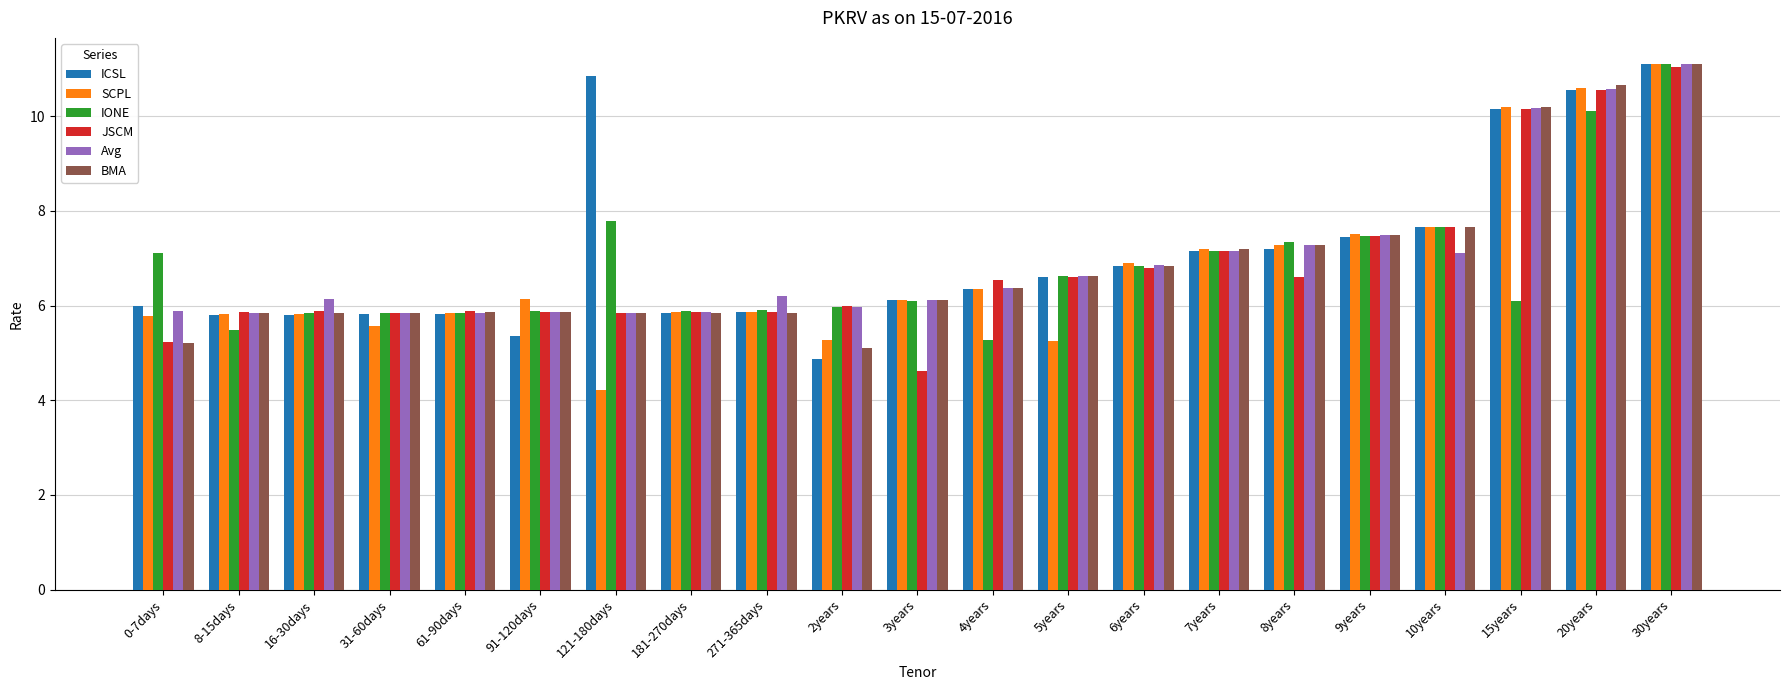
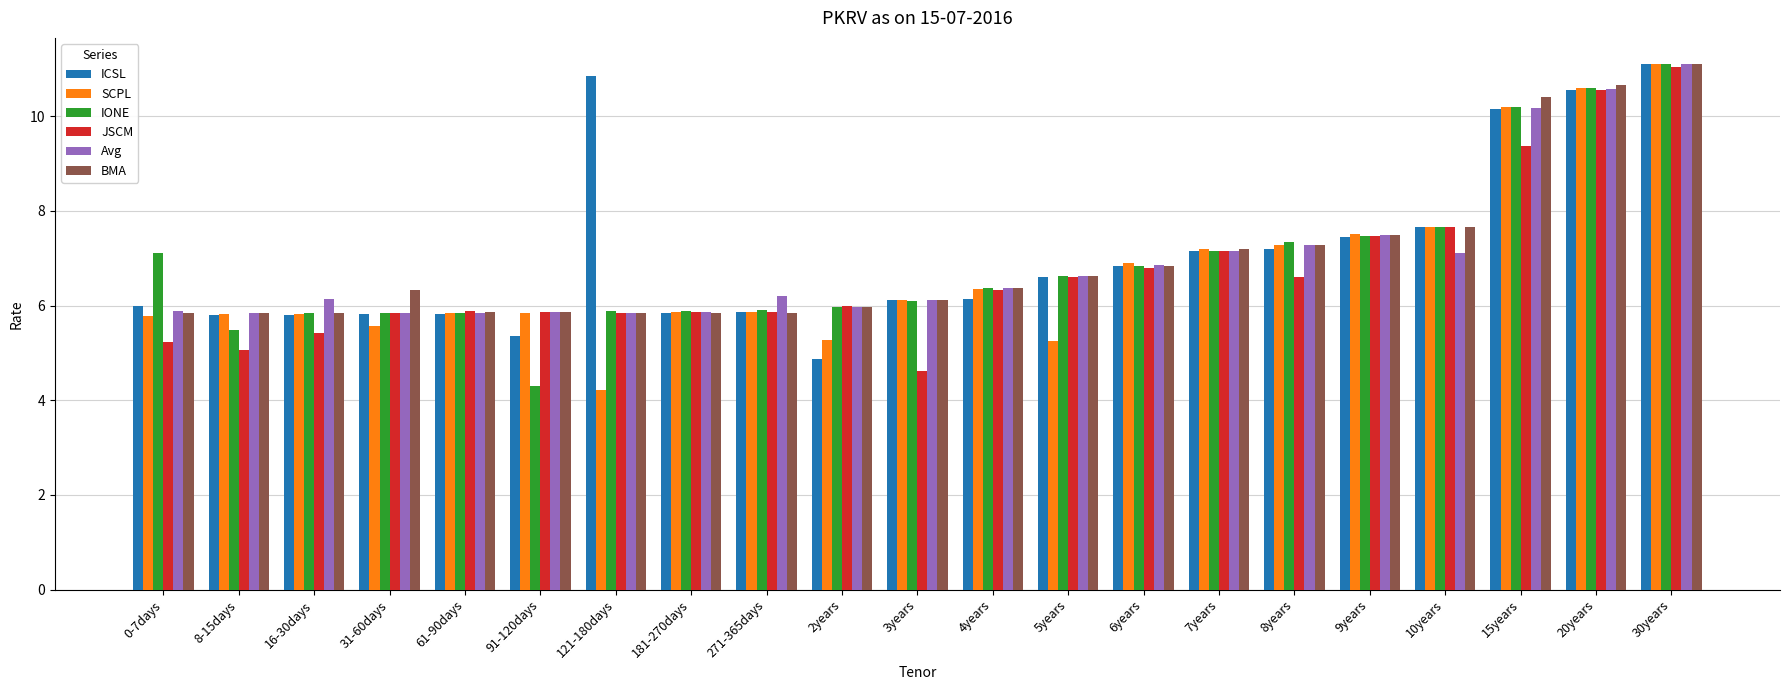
  {
    "ICSL": {
      "0-7days": 6.0,
      "8-15days": 5.8,
      "16-30days": 5.8,
      "31-60days": 5.8,
      "61-90days": 5.8,
      "91-120days": 5.4,
      "121-180days": 10.9,
      "181-270days": 5.9,
      "271-365days": 5.9,
      "2years": 4.9,
      "3years": 6.1,
-     "4years": 6.4,
+     "4years": 6.1,
      "5years": 6.6,
      "6years": 6.8,
      "7years": 7.2,
      "8years": 7.2,
      "9years": 7.5,
      "10years": 7.7,
      "15years": 10.2,
      "20years": 10.6,
      "30years": 11.1
    },
    "SCPL": {
      "0-7days": 5.8,
      "8-15days": 5.8,
      "16-30days": 5.8,
      "31-60days": 5.6,
      "61-90days": 5.9,
-     "91-120days": 6.1,
+     "91-120days": 5.9,
      "121-180days": 4.2,
      "181-270days": 5.9,
      "271-365days": 5.9,
      "2years": 5.3,
      "3years": 6.1,
      "4years": 6.4,
      "5years": 5.3,
      "6years": 6.9,
      "7years": 7.2,
      "8years": 7.3,
      "9years": 7.5,
      "10years": 7.7,
      "15years": 10.2,
      "20years": 10.6,
      "30years": 11.1
    },
    "IONE": {
      "0-7days": 7.1,
      "8-15days": 5.5,
      "16-30days": 5.9,
      "31-60days": 5.9,
      "61-90days": 5.9,
-     "91-120days": 5.9,
-     "121-180days": 7.8,
+     "91-120days": 4.3,
+     "121-180days": 5.9,
      "181-270days": 5.9,
      "271-365days": 5.9,
      "2years": 6.0,
      "3years": 6.1,
-     "4years": 5.3,
+     "4years": 6.4,
      "5years": 6.6,
      "6years": 6.8,
      "7years": 7.2,
      "8years": 7.4,
      "9years": 7.5,
      "10years": 7.7,
-     "15years": 6.1,
-     "20years": 10.1,
+     "15years": 10.2,
+     "20years": 10.6,
      "30years": 11.1
    },
    "JSCM": {
      "0-7days": 5.2,
-     "8-15days": 5.9,
-     "16-30days": 5.9,
+     "8-15days": 5.1,
+     "16-30days": 5.4,
      "31-60days": 5.8,
      "61-90days": 5.9,
      "91-120days": 5.9,
      "121-180days": 5.8,
      "181-270days": 5.9,
      "271-365days": 5.9,
      "2years": 6.0,
      "3years": 4.6,
-     "4years": 6.6,
+     "4years": 6.3,
      "5years": 6.6,
      "6years": 6.8,
      "7years": 7.2,
      "8years": 6.6,
      "9years": 7.5,
      "10years": 7.7,
-     "15years": 10.2,
+     "15years": 9.4,
      "20years": 10.6,
      "30years": 11.1
    },
    "Avg": {
      "0-7days": 5.9,
      "8-15days": 5.9,
      "16-30days": 6.1,
      "31-60days": 5.9,
      "61-90days": 5.9,
      "91-120days": 5.9,
      "121-180days": 5.9,
      "181-270days": 5.9,
      "271-365days": 6.2,
      "2years": 6.0,
      "3years": 6.1,
      "4years": 6.4,
      "5years": 6.6,
      "6years": 6.9,
      "7years": 7.2,
      "8years": 7.3,
      "9years": 7.5,
      "10years": 7.1,
      "15years": 10.2,
      "20years": 10.6,
      "30years": 11.1
    },
    "BMA": {
-     "0-7days": 5.2,
+     "0-7days": 5.9,
      "8-15days": 5.9,
      "16-30days": 5.9,
-     "31-60days": 5.9,
+     "31-60days": 6.3,
      "61-90days": 5.9,
      "91-120days": 5.9,
      "121-180days": 5.9,
      "181-270days": 5.9,
      "271-365days": 5.9,
-     "2years": 5.1,
+     "2years": 6.0,
      "3years": 6.1,
      "4years": 6.4,
      "5years": 6.6,
      "6years": 6.8,
      "7years": 7.2,
      "8years": 7.3,
      "9years": 7.5,
      "10years": 7.7,
-     "15years": 10.2,
+     "15years": 10.4,
      "20years": 10.7,
      "30years": 11.1
    }
  }
